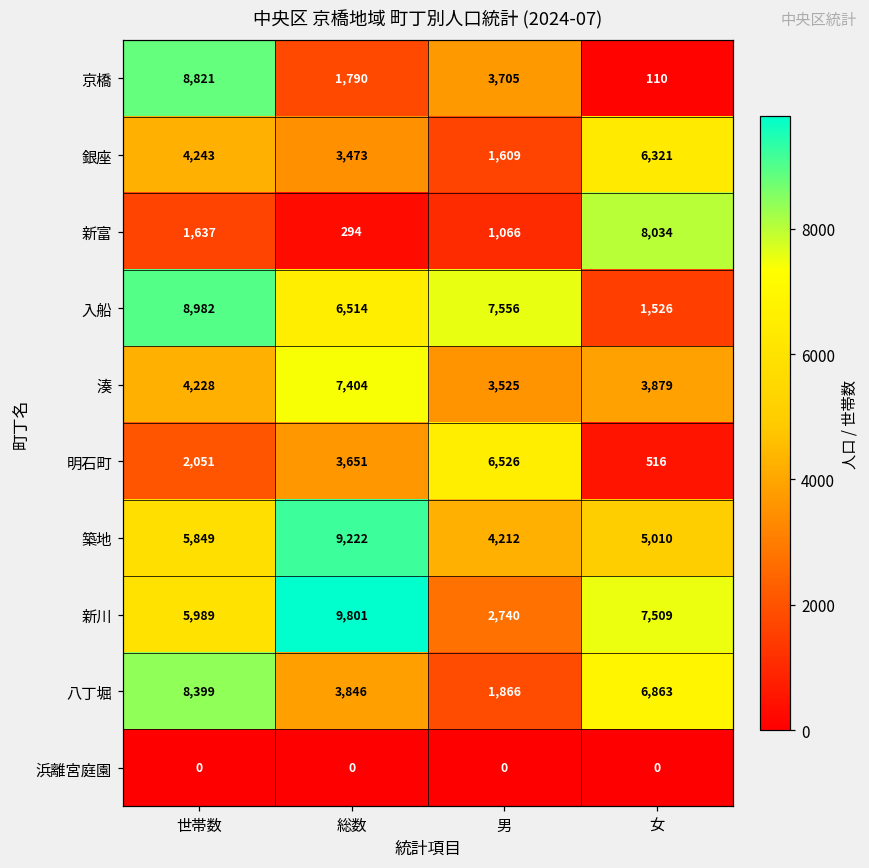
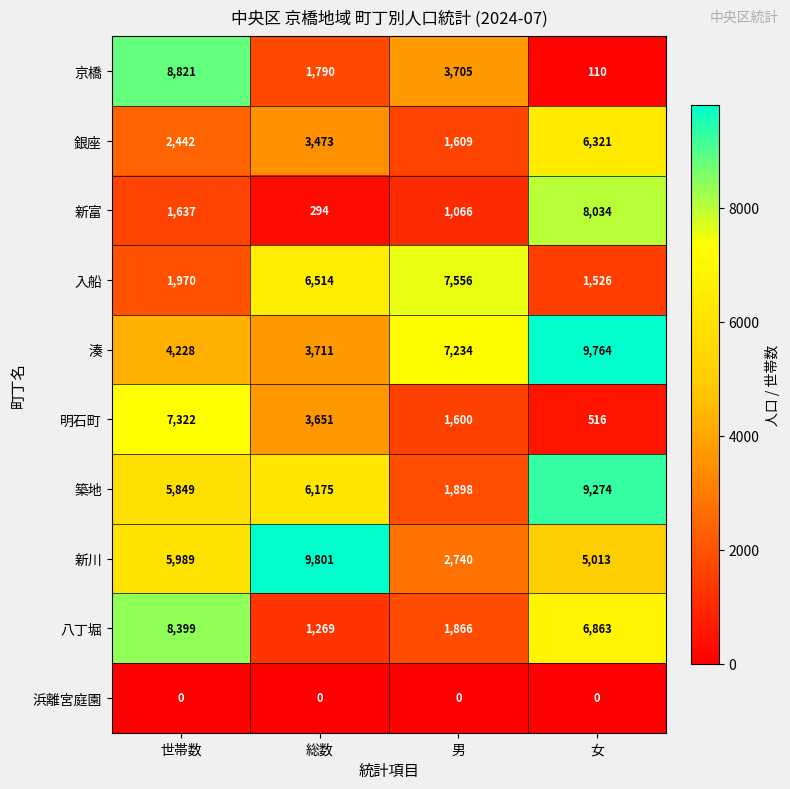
  {
    "京橋": {
      "世帯数": "8,821",
      "総数": "1,790",
      "男": "3,705",
      "女": "110"
    },
    "銀座": {
-     "世帯数": "4,243",
+     "世帯数": "2,442",
      "総数": "3,473",
      "男": "1,609",
      "女": "6,321"
    },
    "新富": {
      "世帯数": "1,637",
      "総数": "294",
      "男": "1,066",
      "女": "8,034"
    },
    "入船": {
-     "世帯数": "8,982",
+     "世帯数": "1,970",
      "総数": "6,514",
      "男": "7,556",
      "女": "1,526"
    },
    "湊": {
      "世帯数": "4,228",
-     "総数": "7,404",
-     "男": "3,525",
-     "女": "3,879"
+     "総数": "3,711",
+     "男": "7,234",
+     "女": "9,764"
    },
    "明石町": {
-     "世帯数": "2,051",
+     "世帯数": "7,322",
      "総数": "3,651",
-     "男": "6,526",
+     "男": "1,600",
      "女": "516"
    },
    "築地": {
      "世帯数": "5,849",
-     "総数": "9,222",
-     "男": "4,212",
-     "女": "5,010"
+     "総数": "6,175",
+     "男": "1,898",
+     "女": "9,274"
    },
    "新川": {
      "世帯数": "5,989",
      "総数": "9,801",
      "男": "2,740",
-     "女": "7,509"
+     "女": "5,013"
    },
    "八丁堀": {
      "世帯数": "8,399",
-     "総数": "3,846",
+     "総数": "1,269",
      "男": "1,866",
      "女": "6,863"
    },
    "浜離宮庭園": {
      "世帯数": "0",
      "総数": "0",
      "男": "0",
      "女": "0"
    }
  }
